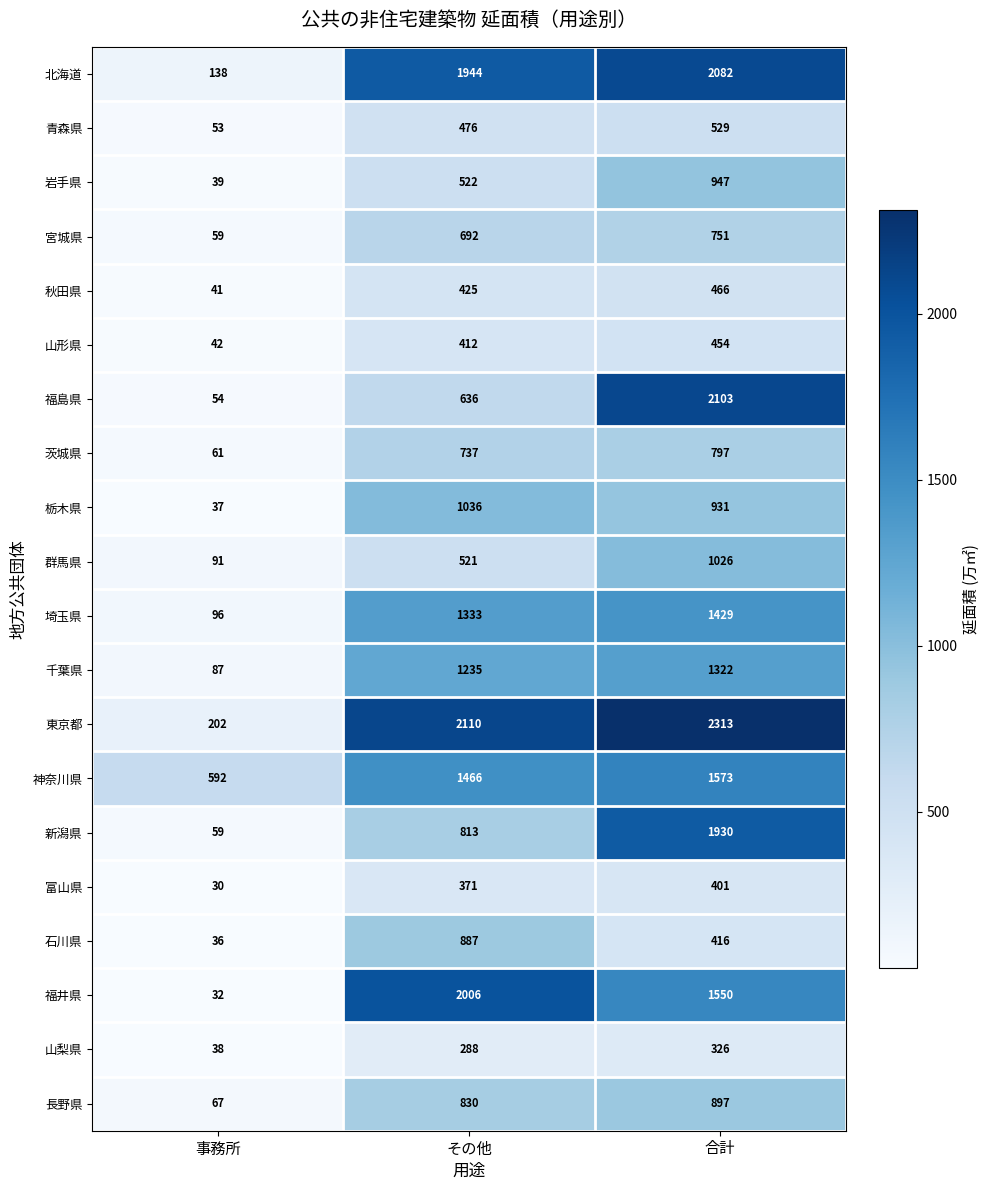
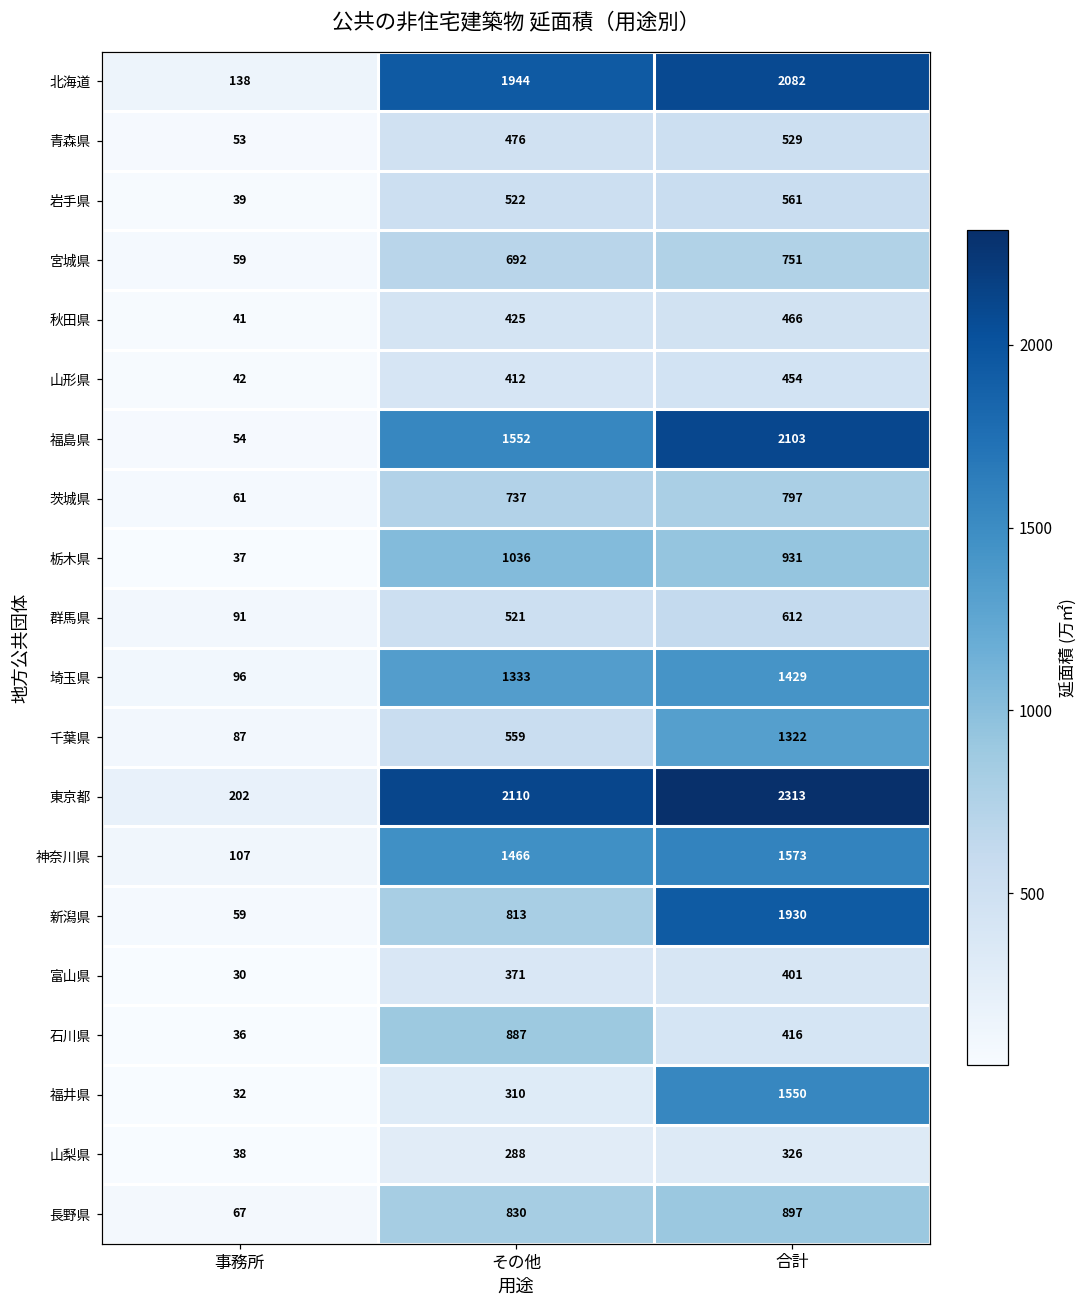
  {
    "北海道": {
      "事務所": 138,
      "その他": 1944,
      "合計": 2082
    },
    "青森県": {
      "事務所": 53,
      "その他": 476,
      "合計": 529
    },
    "岩手県": {
      "事務所": 39,
      "その他": 522,
-     "合計": 947
+     "合計": 561
    },
    "宮城県": {
      "事務所": 59,
      "その他": 692,
      "合計": 751
    },
    "秋田県": {
      "事務所": 41,
      "その他": 425,
      "合計": 466
    },
    "山形県": {
      "事務所": 42,
      "その他": 412,
      "合計": 454
    },
    "福島県": {
      "事務所": 54,
-     "その他": 636,
+     "その他": 1552,
      "合計": 2103
    },
    "茨城県": {
      "事務所": 61,
      "その他": 737,
      "合計": 797
    },
    "栃木県": {
      "事務所": 37,
      "その他": 1036,
      "合計": 931
    },
    "群馬県": {
      "事務所": 91,
      "その他": 521,
-     "合計": 1026
+     "合計": 612
    },
    "埼玉県": {
      "事務所": 96,
      "その他": 1333,
      "合計": 1429
    },
    "千葉県": {
      "事務所": 87,
-     "その他": 1235,
+     "その他": 559,
      "合計": 1322
    },
    "東京都": {
      "事務所": 202,
      "その他": 2110,
      "合計": 2313
    },
    "神奈川県": {
-     "事務所": 592,
+     "事務所": 107,
      "その他": 1466,
      "合計": 1573
    },
    "新潟県": {
      "事務所": 59,
      "その他": 813,
      "合計": 1930
    },
    "富山県": {
      "事務所": 30,
      "その他": 371,
      "合計": 401
    },
    "石川県": {
      "事務所": 36,
      "その他": 887,
      "合計": 416
    },
    "福井県": {
      "事務所": 32,
-     "その他": 2006,
+     "その他": 310,
      "合計": 1550
    },
    "山梨県": {
      "事務所": 38,
      "その他": 288,
      "合計": 326
    },
    "長野県": {
      "事務所": 67,
      "その他": 830,
      "合計": 897
    }
  }
